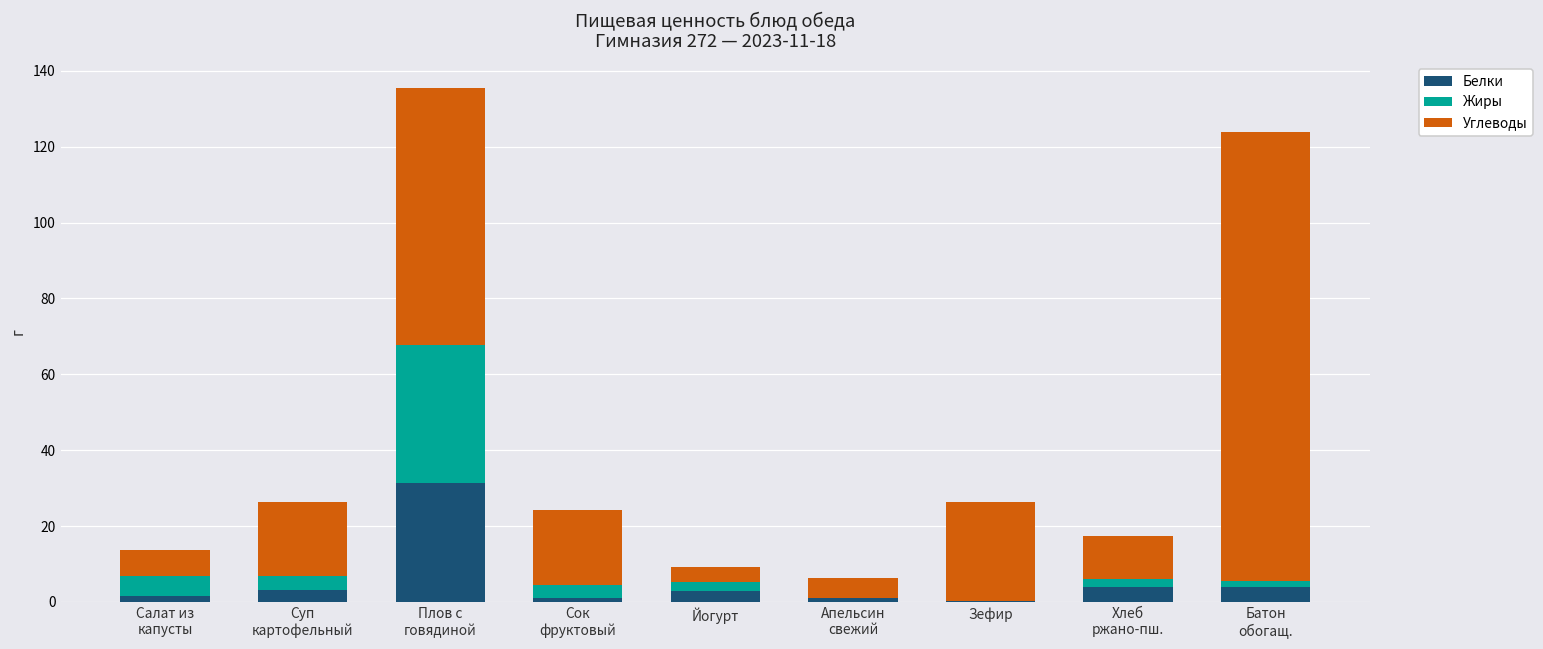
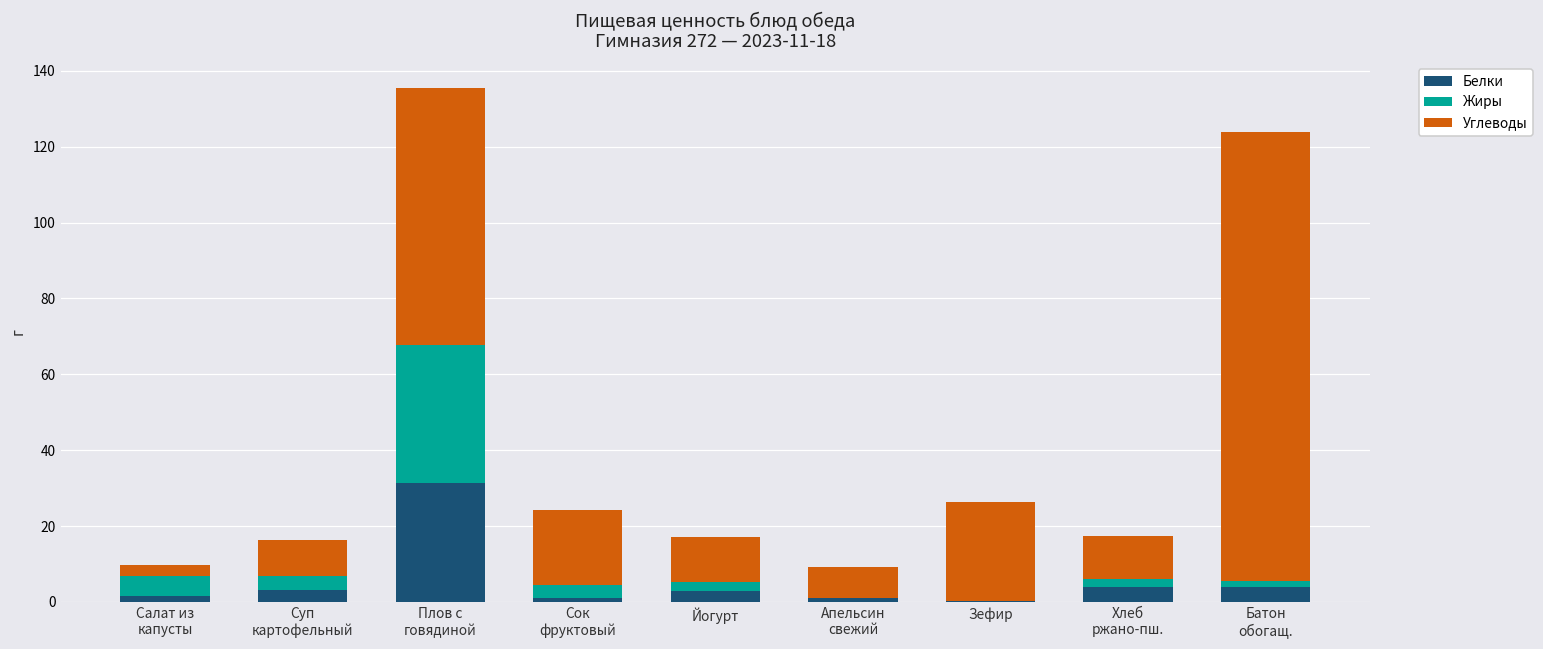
  {
    "Белки": {
      "Салат из капусты": 2,
      "Суп картофельный": 3,
      "Плов с говядиной": 31,
      "Сок фруктовый": 1,
      "Йогурт": 3,
      "Апельсин свежий": 1,
      "Хлеб ржано-пш.": 4,
      "Батон обогащ.": 4
    },
    "Жиры": {
      "Салат из капусты": 5,
      "Суп картофельный": 4,
      "Плов с говядиной": 36,
      "Сок фруктовый": 3,
      "Йогурт": 2,
      "Зефир": 0,
      "Хлеб ржано-пш.": 2,
      "Батон обогащ.": 1
    },
    "Углеводы": {
-     "Салат из капусты": 7,
-     "Суп картофельный": 20,
+     "Салат из капусты": 3,
+     "Суп картофельный": 9,
      "Плов с говядиной": 68,
      "Сок фруктовый": 20,
-     "Йогурт": 4,
-     "Апельсин свежий": 5,
+     "Йогурт": 12,
+     "Апельсин свежий": 8,
      "Зефир": 26,
      "Хлеб ржано-пш.": 11,
      "Батон обогащ.": 119
    }
  }
